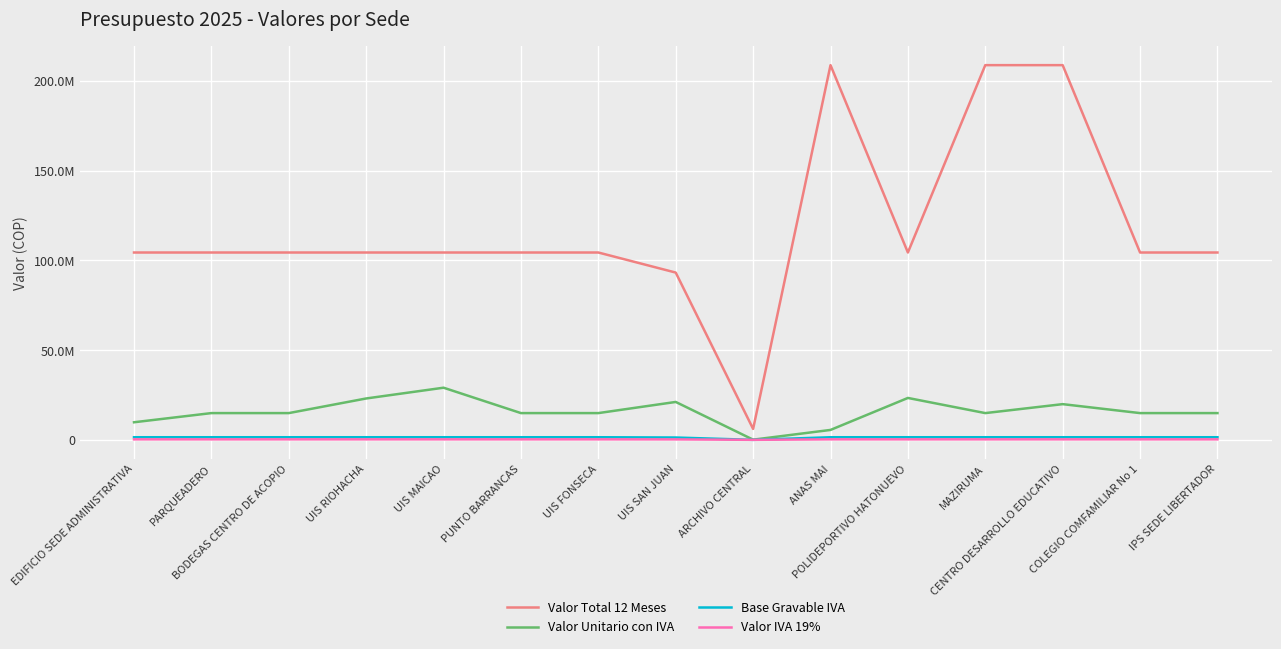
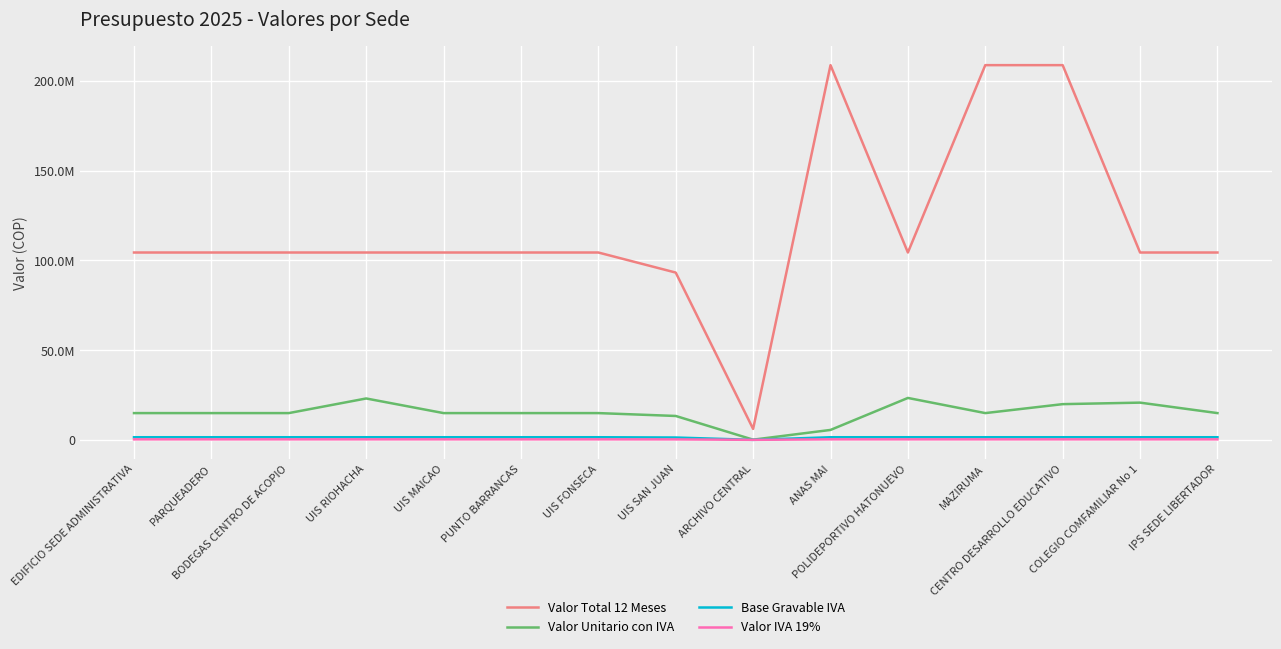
  {
    "Valor Unitario con IVA": {
-     "EDIFICIO SEDE ADMINISTRATIVA": 10000000,
+     "EDIFICIO SEDE ADMINISTRATIVA": 15000000,
      "PARQUEADERO": 15000000,
      "BODEGAS CENTRO DE ACOPIO": 15000000,
      "UIS RIOHACHA": 23000000,
-     "UIS MAICAO": 29000000,
+     "UIS MAICAO": 15000000,
      "PUNTO BARRANCAS": 15000000,
      "UIS FONSECA": 15000000,
-     "UIS SAN JUAN": 21000000,
+     "UIS SAN JUAN": 13000000,
      "ANAS MAI": 6000000,
      "POLIDEPORTIVO HATONUEVO": 23000000,
      "MAZIRUMA": 15000000,
      "CENTRO DESARROLLO EDUCATIVO": 20000000,
-     "COLEGIO COMFAMILIAR No 1": 15000000,
+     "COLEGIO COMFAMILIAR No 1": 21000000,
      "IPS SEDE LIBERTADOR": 15000000
    }
  }
